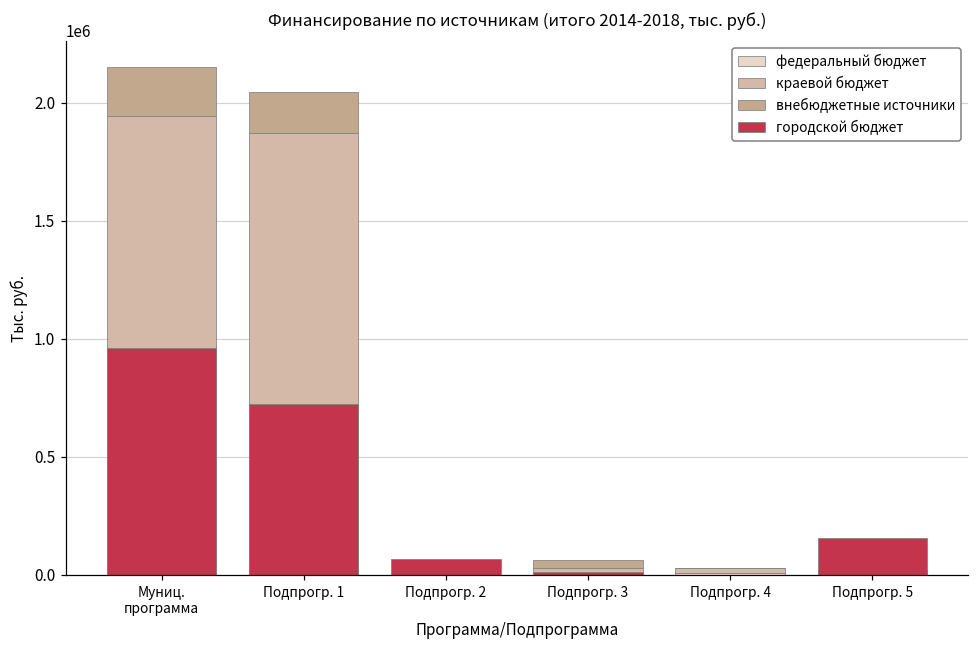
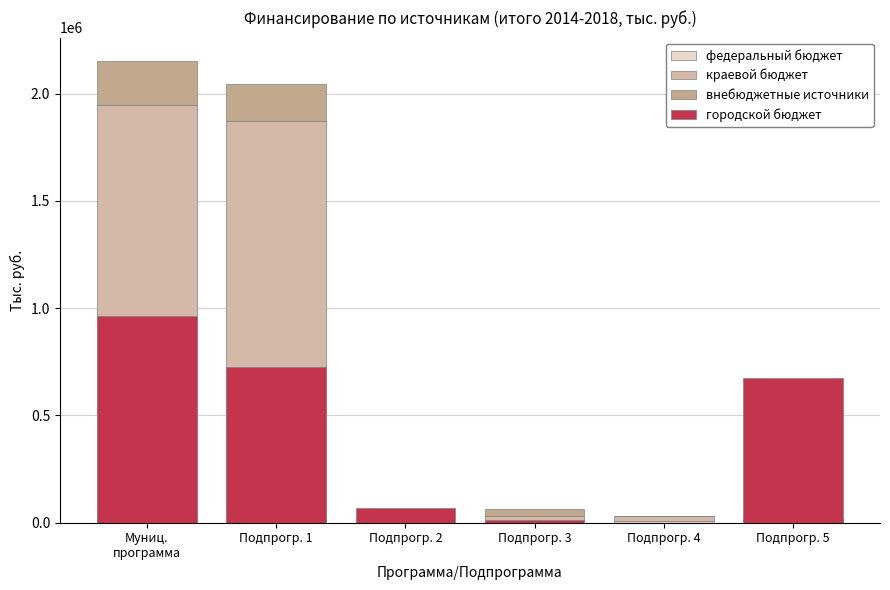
  {
    "городской бюджет": {
      "Подпрогр. 2": 70000,
      "Подпрогр. 4": 0,
-     "Подпрогр. 5": 160000
+     "Подпрогр. 5": 670000
    }
  }
